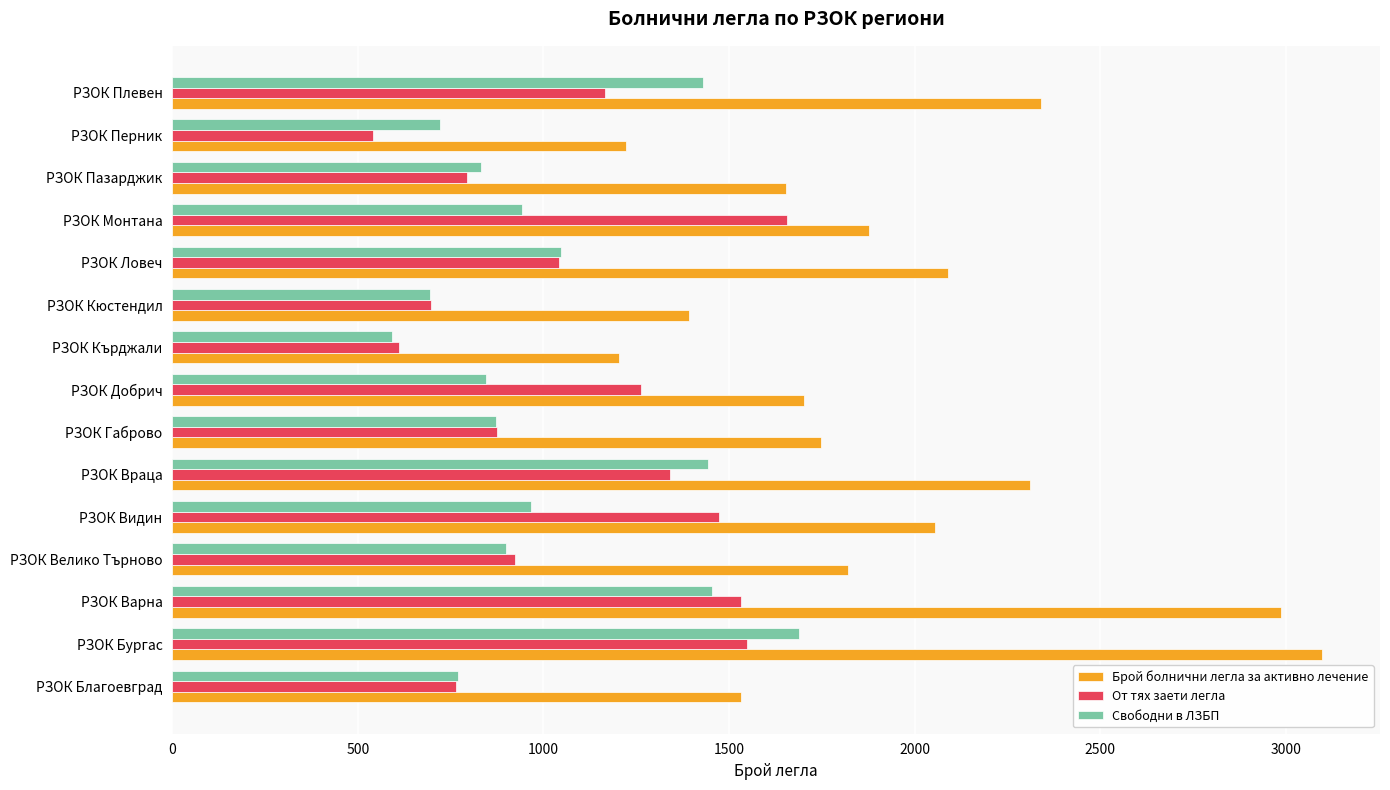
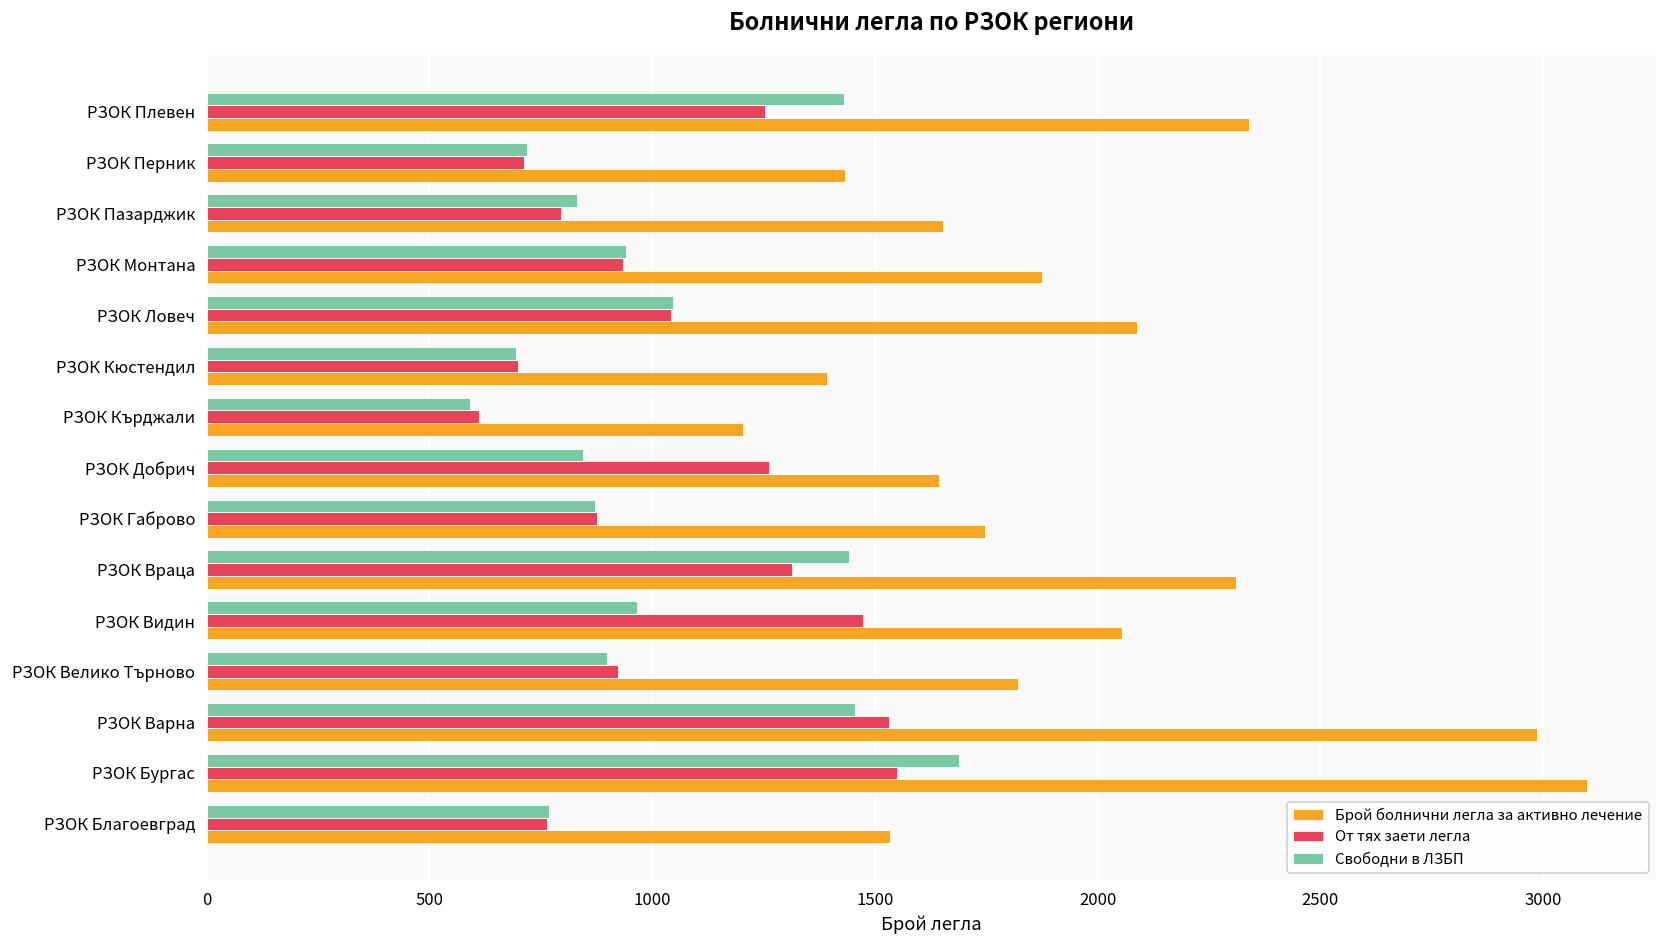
  {
    "Брой болнични легла за активно лечение": {
      "РЗОК Плевен": 2340,
-     "РЗОК Перник": 1220,
+     "РЗОК Перник": 1430,
      "РЗОК Пазарджик": 1650,
      "РЗОК Монтана": 1880,
      "РЗОК Ловеч": 2090,
      "РЗОК Кюстендил": 1390,
      "РЗОК Кърджали": 1200,
-     "РЗОК Добрич": 1700,
+     "РЗОК Добрич": 1640,
      "РЗОК Габрово": 1750,
      "РЗОК Враца": 2310,
      "РЗОК Видин": 2050,
      "РЗОК Велико Търново": 1820,
      "РЗОК Варна": 2990,
      "РЗОК Бургас": 3100,
      "РЗОК Благоевград": 1530
    },
    "От тях заети легла": {
-     "РЗОК Плевен": 1170,
-     "РЗОК Перник": 540,
+     "РЗОК Плевен": 1250,
+     "РЗОК Перник": 710,
      "РЗОК Пазарджик": 800,
-     "РЗОК Монтана": 1660,
+     "РЗОК Монтана": 930,
      "РЗОК Ловеч": 1040,
      "РЗОК Кюстендил": 700,
      "РЗОК Кърджали": 610,
      "РЗОК Добрич": 1260,
      "РЗОК Габрово": 880,
-     "РЗОК Враца": 1340,
+     "РЗОК Враца": 1320,
      "РЗОК Видин": 1470,
      "РЗОК Велико Търново": 920,
      "РЗОК Варна": 1530,
      "РЗОК Бургас": 1550,
      "РЗОК Благоевград": 760
    },
    "Свободни в ЛЗБП": {
      "РЗОК Плевен": 1430,
      "РЗОК Перник": 720,
      "РЗОК Пазарджик": 830,
      "РЗОК Монтана": 940,
      "РЗОК Ловеч": 1050,
      "РЗОК Кюстендил": 690,
      "РЗОК Кърджали": 590,
      "РЗОК Добрич": 850,
      "РЗОК Габрово": 870,
      "РЗОК Враца": 1440,
      "РЗОК Видин": 970,
      "РЗОК Велико Търново": 900,
      "РЗОК Варна": 1460,
      "РЗОК Бургас": 1690,
      "РЗОК Благоевград": 770
    }
  }
